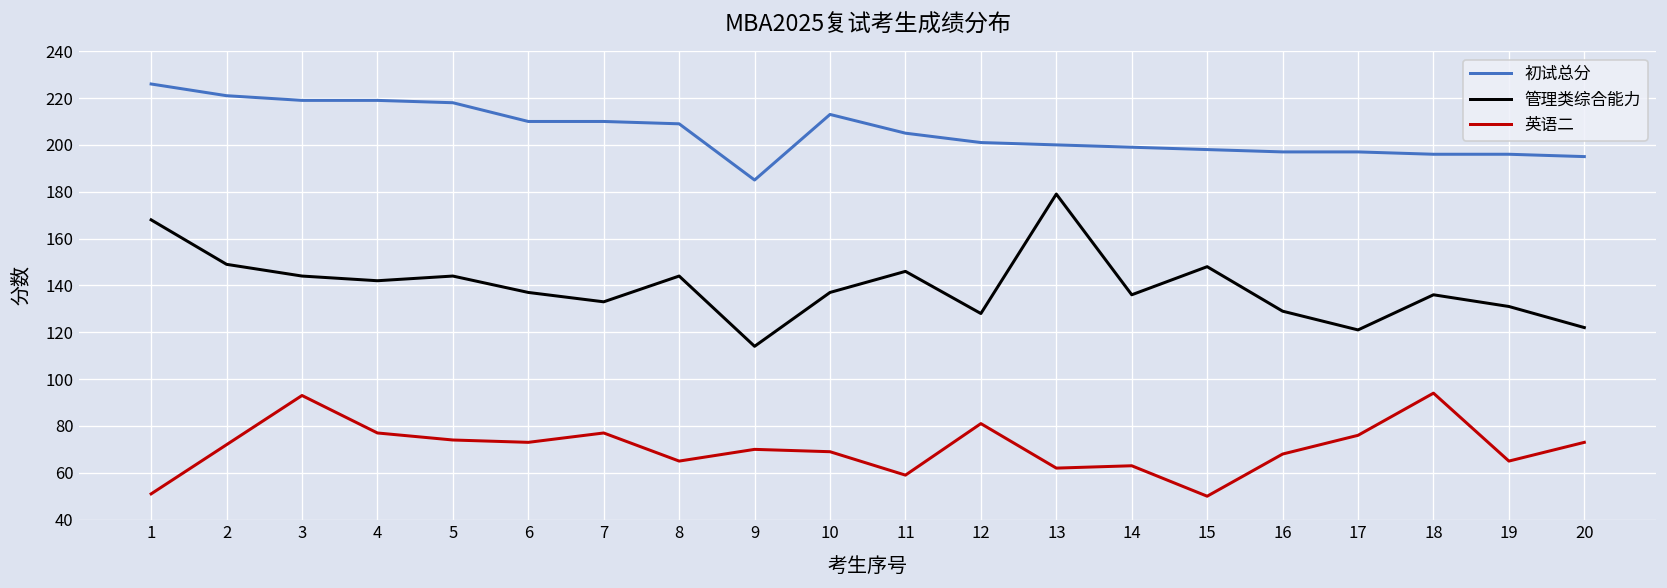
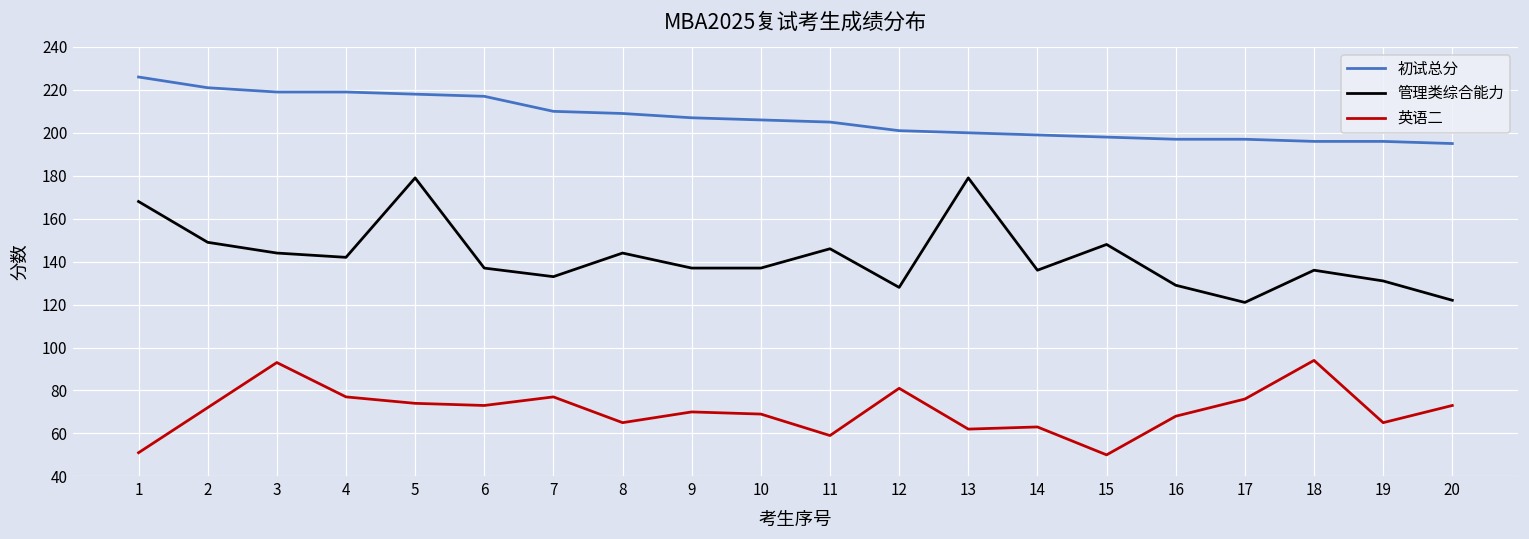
  {
    "初试总分": {
      "1": 226,
      "2": 221,
      "3": 219,
      "4": 219,
      "5": 218,
-     "6": 210,
+     "6": 217,
      "7": 210,
      "8": 209,
-     "9": 185,
-     "10": 213,
+     "9": 207,
+     "10": 206,
      "11": 205,
      "12": 201,
      "13": 200,
      "14": 199,
      "15": 198,
      "16": 197,
      "17": 197,
      "18": 196,
      "19": 196,
      "20": 195
    },
    "管理类综合能力": {
      "1": 168,
      "2": 149,
      "3": 144,
      "4": 142,
-     "5": 144,
+     "5": 179,
      "6": 137,
      "7": 133,
      "8": 144,
-     "9": 114,
+     "9": 137,
      "10": 137,
      "11": 146,
      "12": 128,
      "13": 179,
      "14": 136,
      "15": 148,
      "16": 129,
      "17": 121,
      "18": 136,
      "19": 131,
      "20": 122
    },
    "英语二": {
      "1": 51,
      "2": 72,
      "3": 93,
      "4": 77,
      "5": 74,
      "6": 73,
      "7": 77,
      "8": 65,
      "9": 70,
      "10": 69,
      "11": 59,
      "12": 81,
      "13": 62,
      "14": 63,
      "15": 50,
      "16": 68,
      "17": 76,
      "18": 94,
      "19": 65,
      "20": 73
    }
  }
